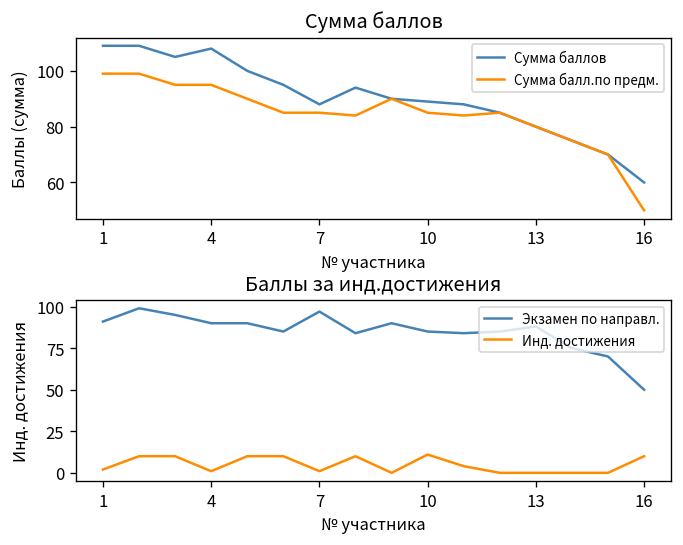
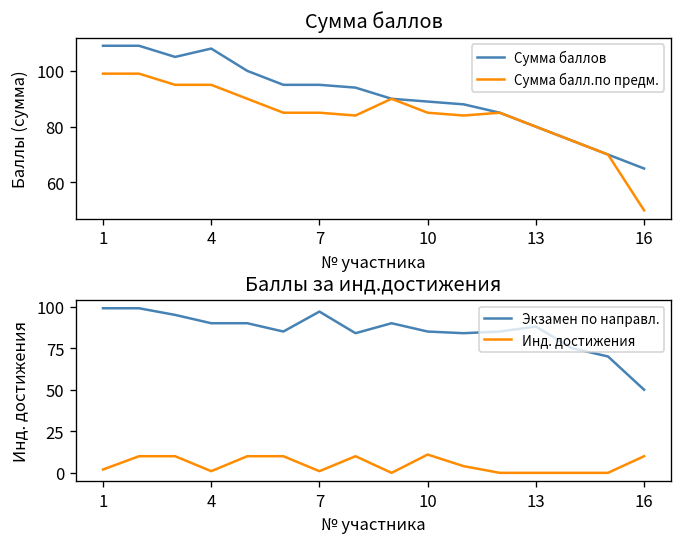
  {
    "Сумма баллов": {
      "Сумма баллов": {
        "1": 109,
        "4": 108,
-       "7": 88,
+       "7": 95,
        "10": 89,
-       "16": 60
+       "16": 65
      },
      "Сумма балл.по предм.": {
        "1": 99,
        "4": 95,
        "7": 85,
        "10": 85,
        "16": 50
      }
    },
    "Баллы за инд.достижения": {
      "Экзамен по направл.": {
-       "1": 91,
+       "1": 99,
        "4": 90,
        "7": 97,
        "10": 85,
        "16": 50
      },
      "Инд. достижения": {
        "1": 2,
        "4": 1,
        "7": 1,
        "10": 11,
        "13": 0,
        "16": 10
      }
    }
  }
